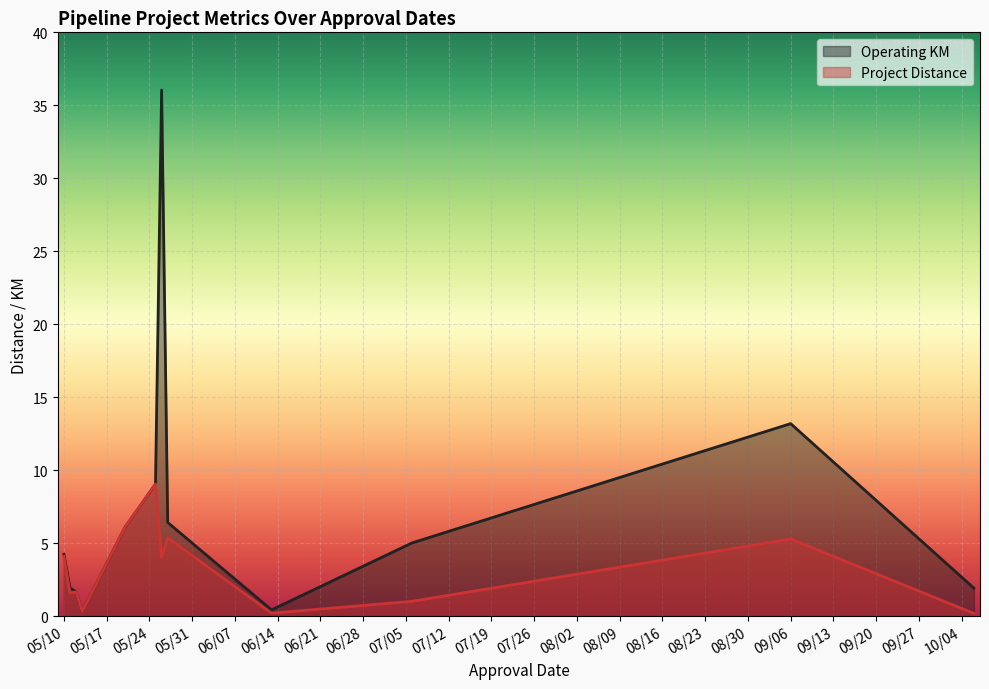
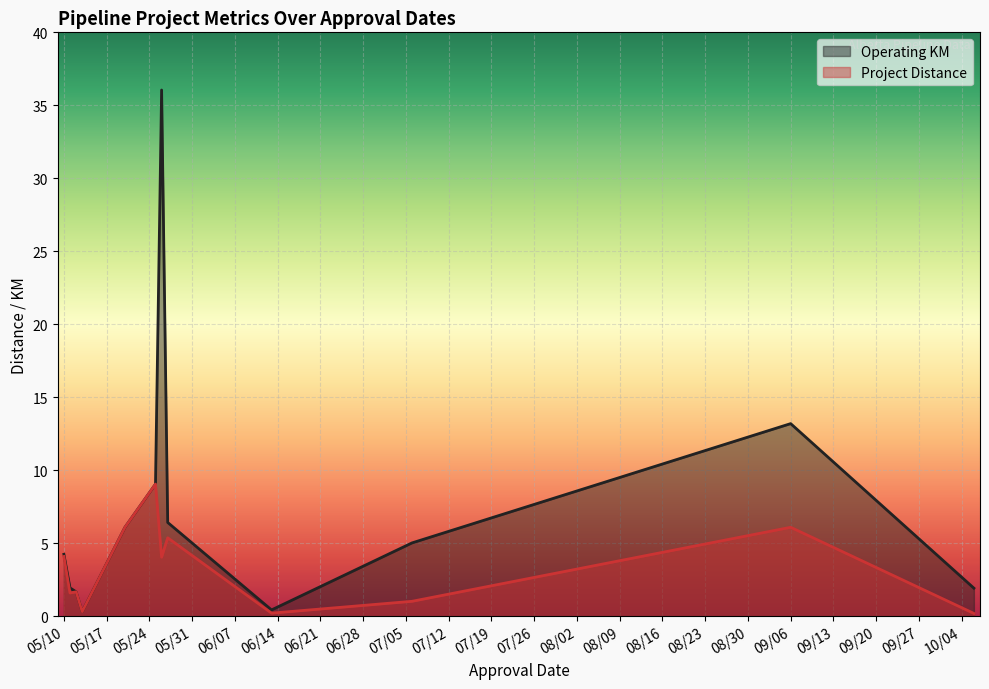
  {
    "Operating KM": {
      "09/06": 13.2
    },
    "Project Distance": {
-     "09/06": 5.3
+     "09/06": 6.1
    }
  }
